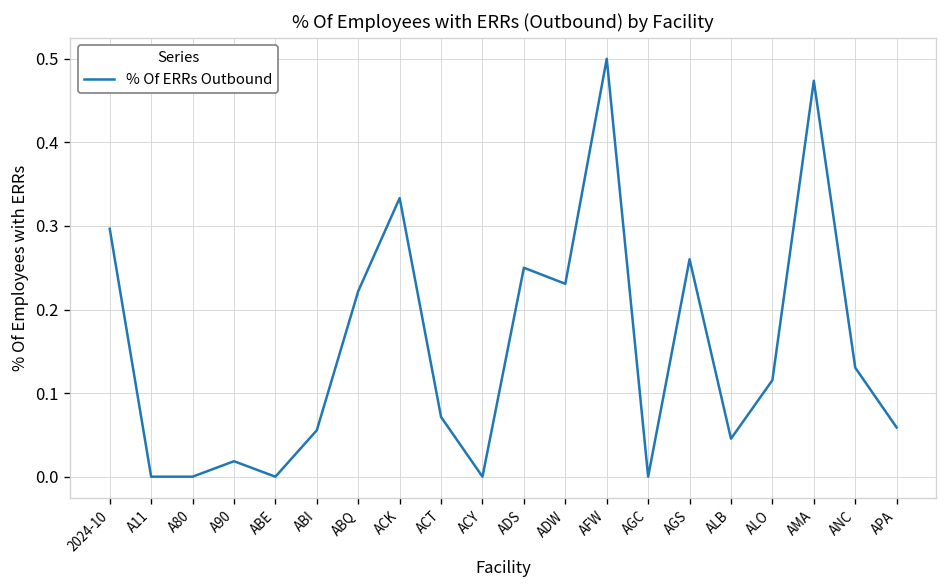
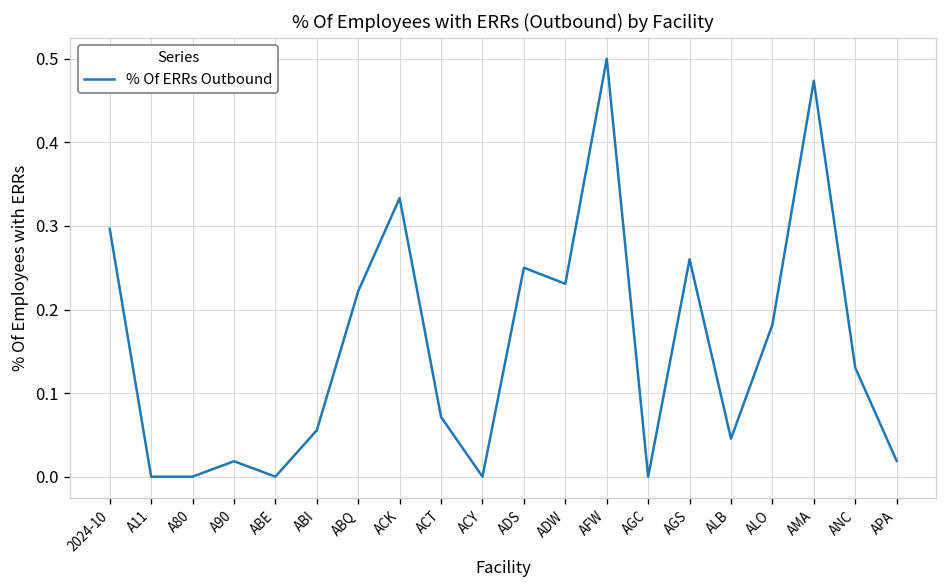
  {
    "2024-10": 0.30,
    "A11": 0.00,
    "A80": 0.00,
    "A90": 0.02,
    "ABE": 0.00,
    "ABI": 0.06,
    "ABQ": 0.22,
    "ACK": 0.33,
    "ACT": 0.07,
    "ACY": 0.00,
    "ADS": 0.25,
    "ADW": 0.23,
    "AFW": 0.50,
    "AGC": 0.00,
    "AGS": 0.26,
    "ALB": 0.05,
-   "ALO": 0.12,
+   "ALO": 0.18,
    "AMA": 0.47,
    "ANC": 0.13,
-   "APA": 0.06
+   "APA": 0.02
  }
